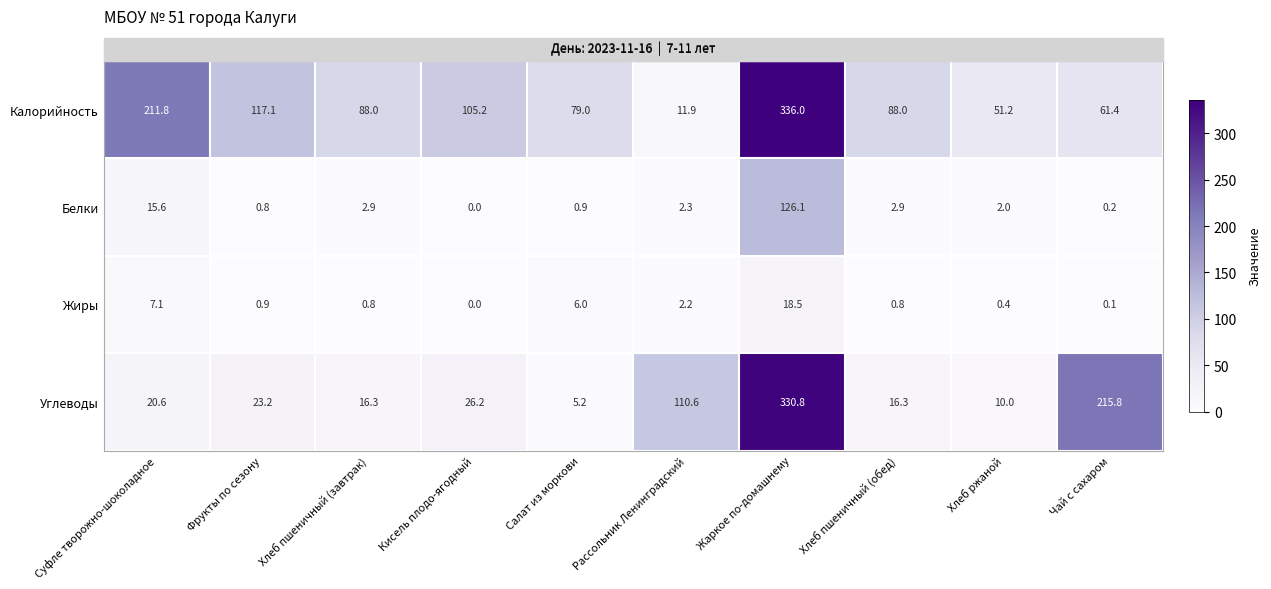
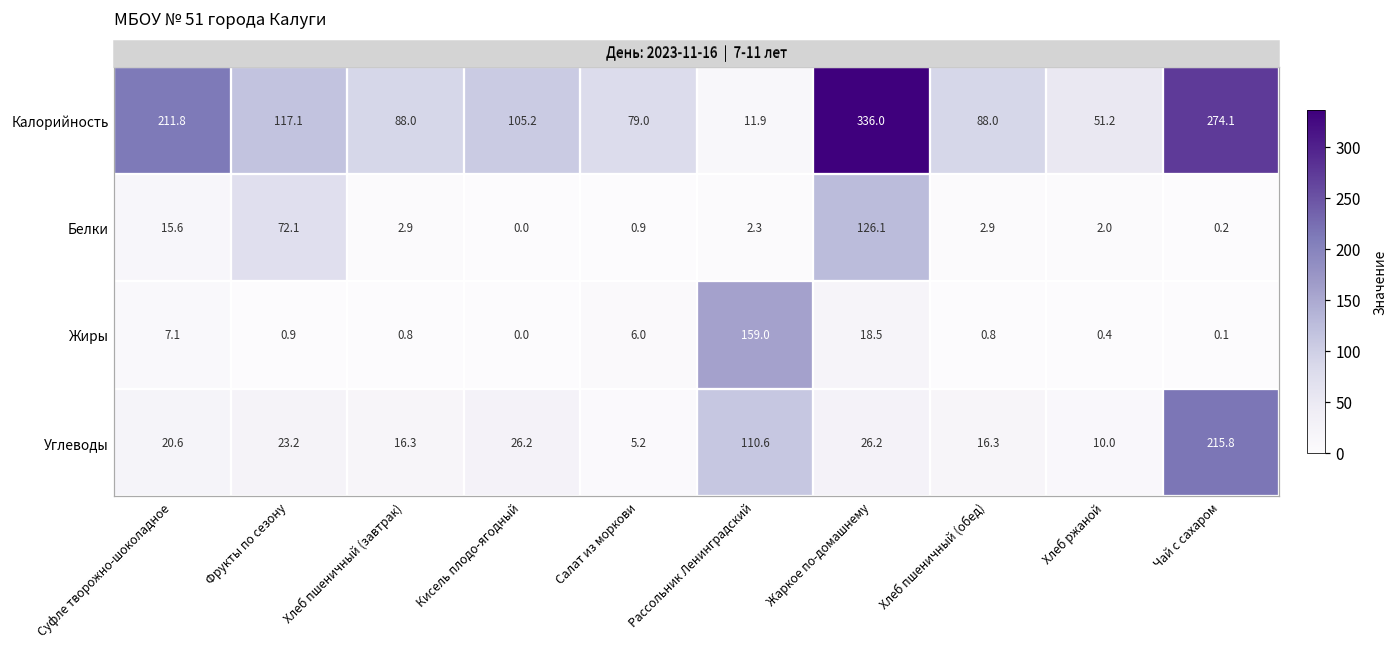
  {
    "Калорийность": {
      "Суфле творожно-шоколадное": 211.8,
      "Фрукты по сезону": 117.1,
      "Хлеб пшеничный (завтрак)": 88.0,
      "Кисель плодо-ягодный": 105.2,
      "Салат из моркови": 79.0,
      "Рассольник Ленинградский": 11.9,
      "Жаркое по-домашнему": 336.0,
      "Хлеб пшеничный (обед)": 88.0,
      "Хлеб ржаной": 51.2,
-     "Чай с сахаром": 61.4
+     "Чай с сахаром": 274.1
    },
    "Белки": {
      "Суфле творожно-шоколадное": 15.6,
-     "Фрукты по сезону": 0.8,
+     "Фрукты по сезону": 72.1,
      "Хлеб пшеничный (завтрак)": 2.9,
      "Кисель плодо-ягодный": 0.0,
      "Салат из моркови": 0.9,
      "Рассольник Ленинградский": 2.3,
      "Жаркое по-домашнему": 126.1,
      "Хлеб пшеничный (обед)": 2.9,
      "Хлеб ржаной": 2.0,
      "Чай с сахаром": 0.2
    },
    "Жиры": {
      "Суфле творожно-шоколадное": 7.1,
      "Фрукты по сезону": 0.9,
      "Хлеб пшеничный (завтрак)": 0.8,
      "Кисель плодо-ягодный": 0.0,
      "Салат из моркови": 6.0,
-     "Рассольник Ленинградский": 2.2,
+     "Рассольник Ленинградский": 159.0,
      "Жаркое по-домашнему": 18.5,
      "Хлеб пшеничный (обед)": 0.8,
      "Хлеб ржаной": 0.4,
      "Чай с сахаром": 0.1
    },
    "Углеводы": {
      "Суфле творожно-шоколадное": 20.6,
      "Фрукты по сезону": 23.2,
      "Хлеб пшеничный (завтрак)": 16.3,
      "Кисель плодо-ягодный": 26.2,
      "Салат из моркови": 5.2,
      "Рассольник Ленинградский": 110.6,
-     "Жаркое по-домашнему": 330.8,
+     "Жаркое по-домашнему": 26.2,
      "Хлеб пшеничный (обед)": 16.3,
      "Хлеб ржаной": 10.0,
      "Чай с сахаром": 215.8
    }
  }
